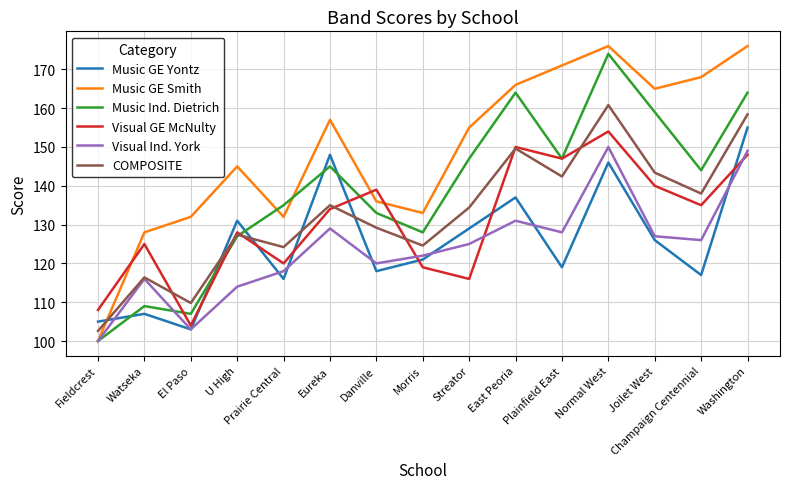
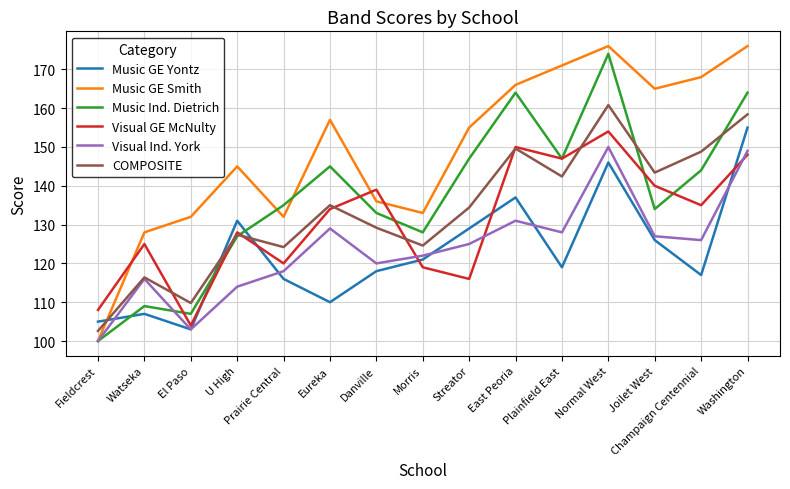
  {
    "Music GE Yontz": {
      "Fieldcrest": 105,
      "Watseka": 107,
      "U High": 131,
      "Prairie Central": 116,
-     "Eureka": 148,
+     "Eureka": 110,
      "Danville": 118,
      "Morris": 121,
      "Streator": 129,
      "East Peoria": 137,
      "Plainfield East": 119,
      "Normal West": 146,
      "Joilet West": 126,
      "Champaign Centennial": 117,
      "Washington": 155
    },
    "Music GE Smith": {
      "Watseka": 128,
      "El Paso": 132,
      "U High": 145,
      "Prairie Central": 132,
      "Eureka": 157,
      "Danville": 136,
      "Morris": 133,
      "Streator": 155,
      "East Peoria": 166,
      "Plainfield East": 171,
      "Normal West": 176,
      "Joilet West": 165,
      "Champaign Centennial": 168,
      "Washington": 176
    },
    "Music Ind. Dietrich": {
      "Watseka": 109,
      "El Paso": 107,
      "Prairie Central": 135,
      "Eureka": 145,
      "Danville": 133,
      "Morris": 128,
      "Streator": 147,
      "East Peoria": 164,
      "Normal West": 174,
-     "Joilet West": 159,
+     "Joilet West": 134,
      "Champaign Centennial": 144,
      "Washington": 164
    },
    "Visual GE McNulty": {
      "Fieldcrest": 108,
      "Watseka": 125,
      "El Paso": 104,
      "Prairie Central": 120,
      "Eureka": 134,
      "Danville": 139,
      "Morris": 119,
      "Streator": 116,
      "Normal West": 154,
      "Joilet West": 140,
      "Champaign Centennial": 135,
      "Washington": 148
    },
    "Visual Ind. York": {
      "U High": 114,
      "Prairie Central": 118,
      "Eureka": 129,
      "Danville": 120,
      "Morris": 122,
      "Streator": 125,
      "East Peoria": 131,
      "Plainfield East": 128,
      "Normal West": 150,
      "Joilet West": 127,
      "Champaign Centennial": 126,
      "Washington": 149
    },
    "COMPOSITE": {
      "Fieldcrest": 103,
      "El Paso": 110,
      "Prairie Central": 124,
      "Eureka": 135,
      "Danville": 129,
      "Morris": 125,
      "Streator": 134,
      "Plainfield East": 142,
      "Normal West": 161,
      "Joilet West": 143,
-     "Champaign Centennial": 138,
+     "Champaign Centennial": 149,
      "Washington": 158
    }
  }
